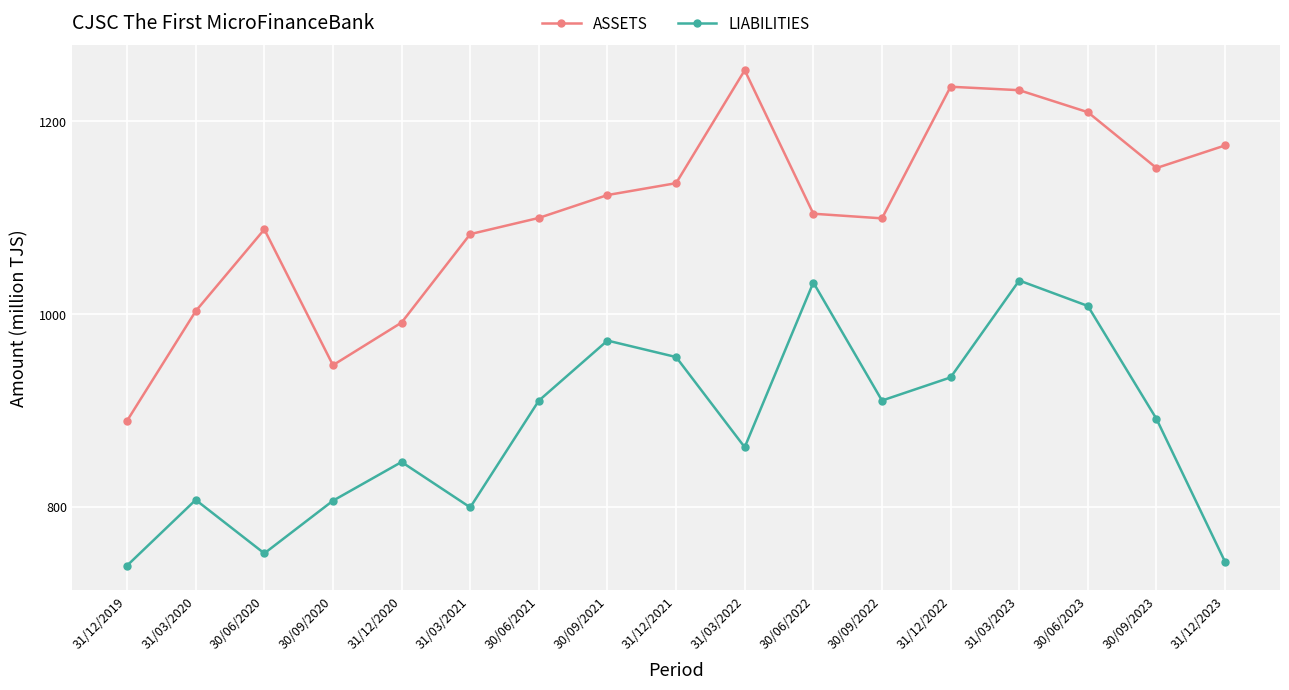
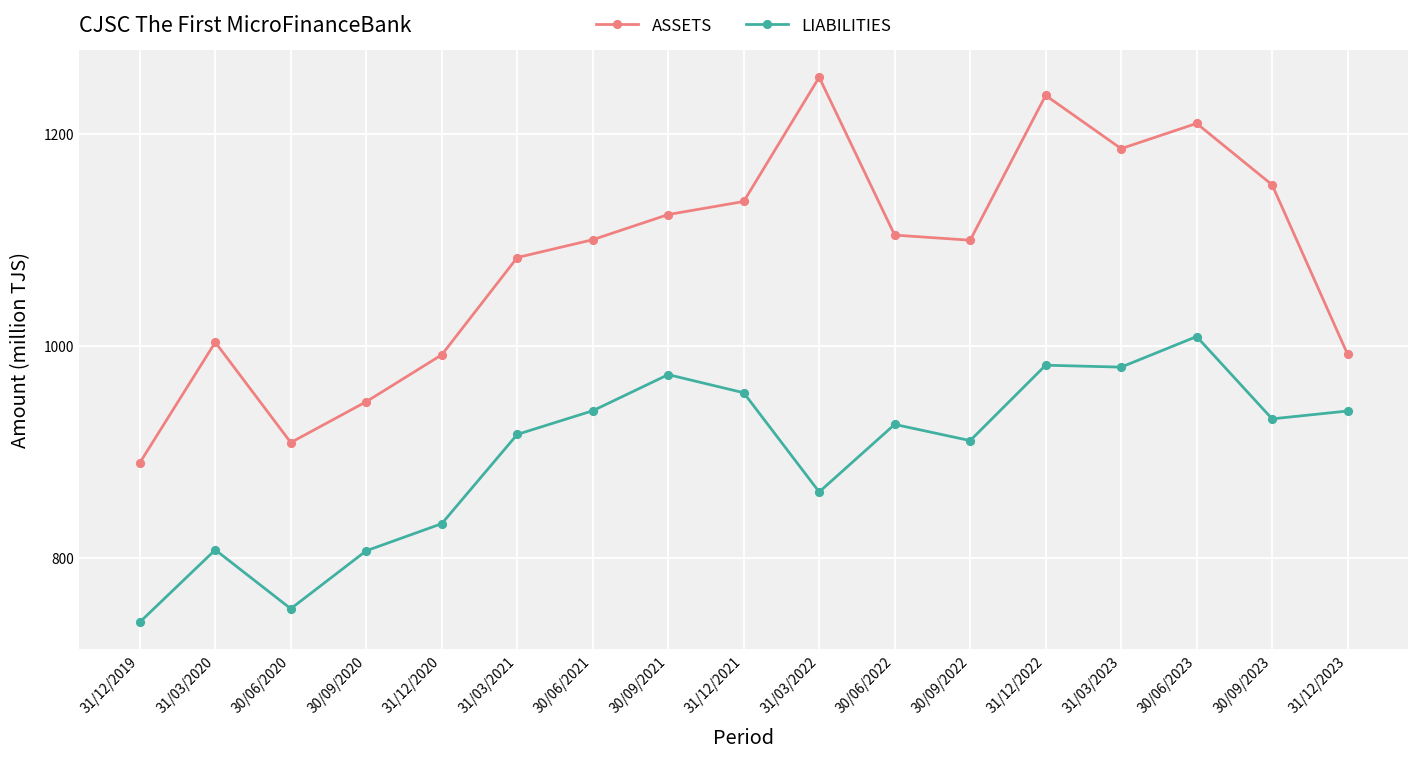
  {
    "ASSETS": {
      "31/12/2019": 890,
      "31/03/2020": 1000,
-     "30/06/2020": 1090,
+     "30/06/2020": 910,
      "30/09/2020": 950,
      "31/12/2020": 990,
      "31/03/2021": 1080,
      "30/06/2021": 1100,
      "30/09/2021": 1120,
      "31/12/2021": 1140,
      "31/03/2022": 1250,
      "30/06/2022": 1100,
      "30/09/2022": 1100,
      "31/12/2022": 1240,
-     "31/03/2023": 1230,
+     "31/03/2023": 1190,
      "30/06/2023": 1210,
      "30/09/2023": 1150,
-     "31/12/2023": 1180
+     "31/12/2023": 990
    },
    "LIABILITIES": {
      "31/12/2019": 740,
      "31/03/2020": 810,
      "30/06/2020": 750,
      "30/09/2020": 810,
-     "31/12/2020": 850,
-     "31/03/2021": 800,
-     "30/06/2021": 910,
+     "31/12/2020": 830,
+     "31/03/2021": 920,
+     "30/06/2021": 940,
      "30/09/2021": 970,
      "31/12/2021": 960,
      "31/03/2022": 860,
-     "30/06/2022": 1030,
+     "30/06/2022": 930,
      "30/09/2022": 910,
-     "31/12/2022": 930,
-     "31/03/2023": 1030,
+     "31/12/2022": 980,
+     "31/03/2023": 980,
      "30/06/2023": 1010,
-     "30/09/2023": 890,
-     "31/12/2023": 740
+     "30/09/2023": 930,
+     "31/12/2023": 940
    }
  }
